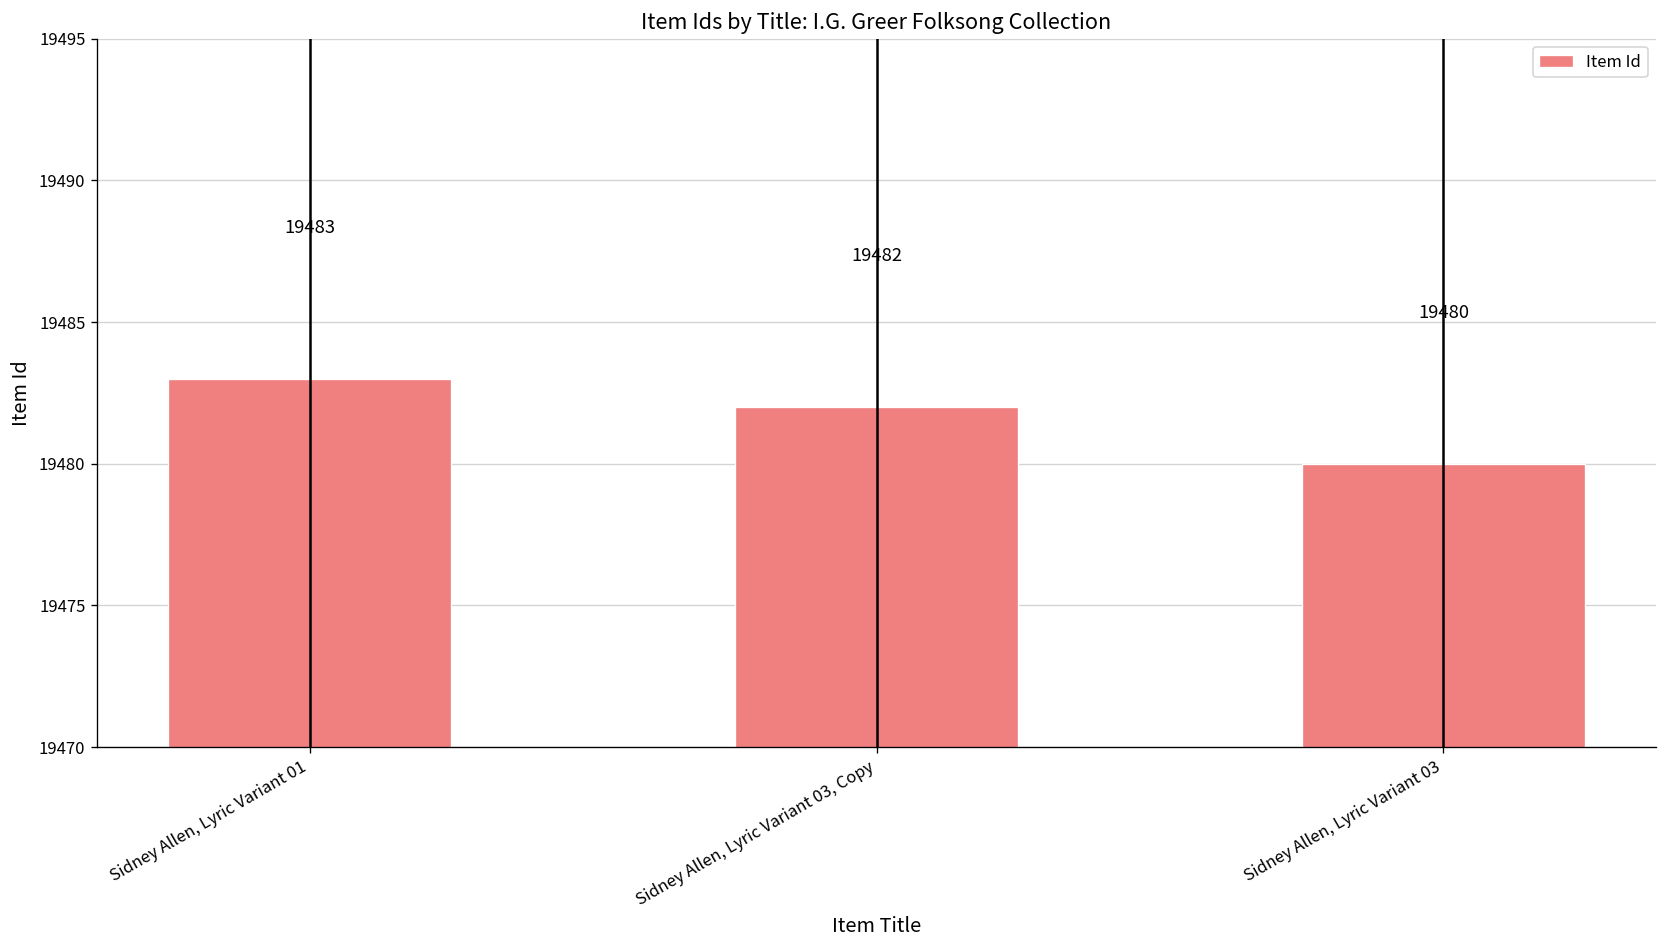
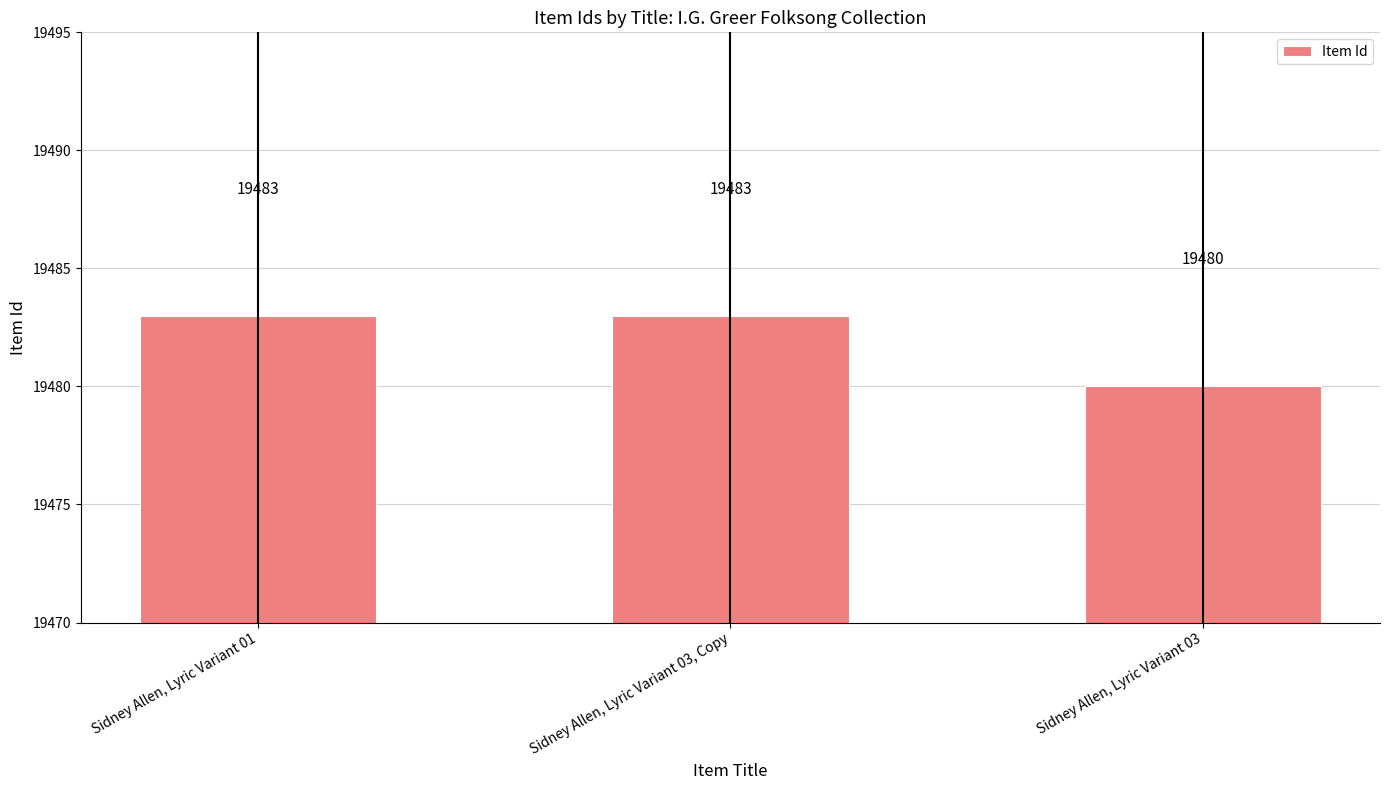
  {
    "Item Id": {
-     "Sidney Allen, Lyric Variant 03, Copy": 19482
+     "Sidney Allen, Lyric Variant 03, Copy": 19483
    }
  }
